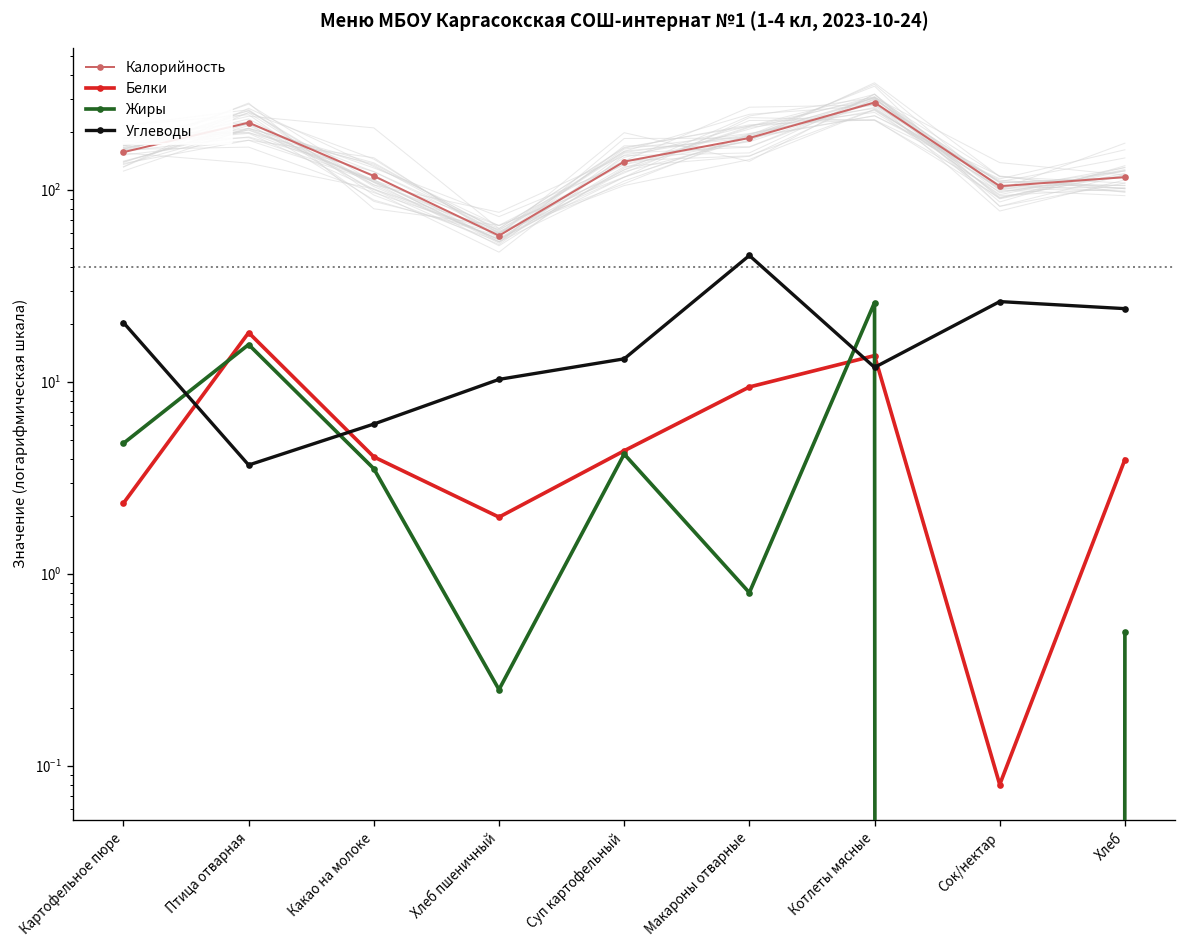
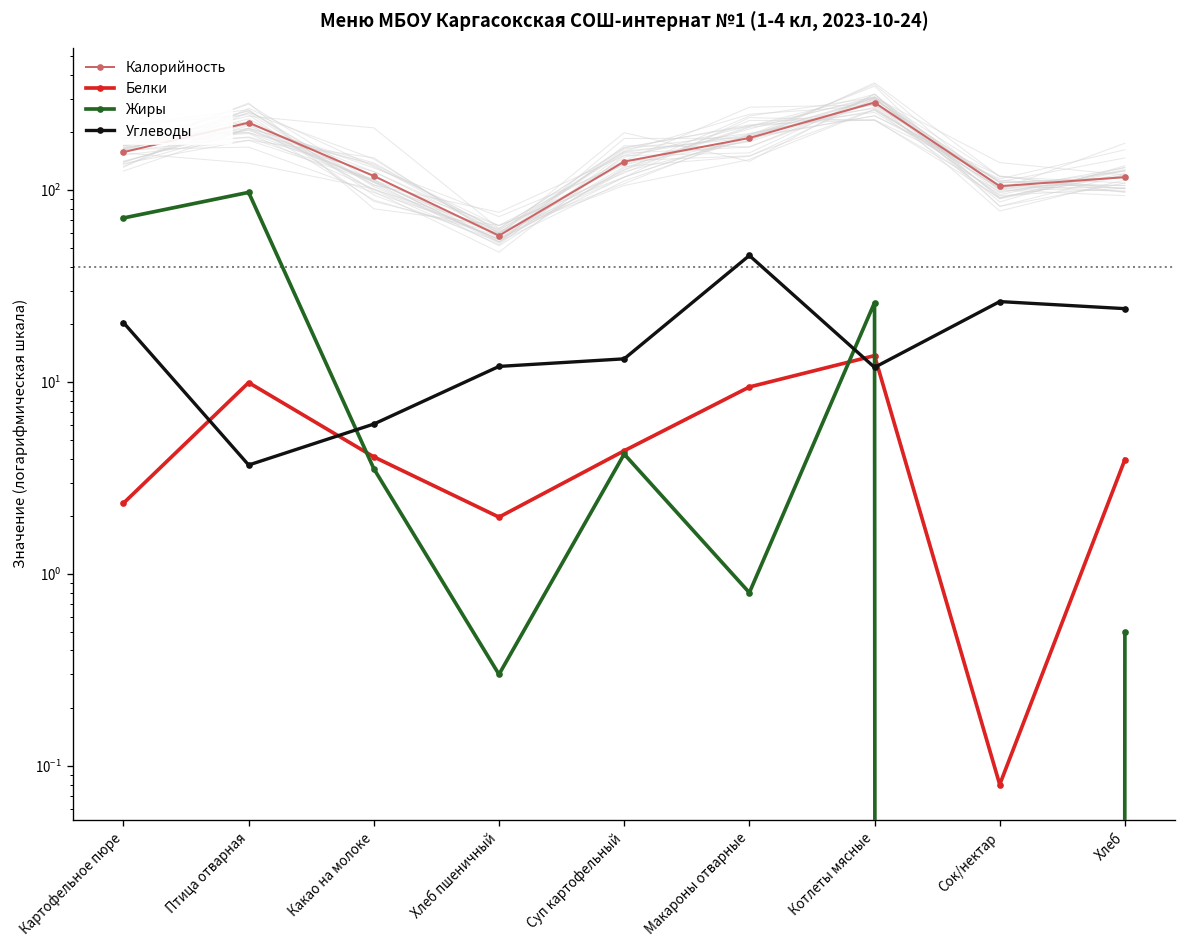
  {
    "Белки": {
      "Картофельное пюре": 2.3,
-     "Птица отварная": 18,
+     "Птица отварная": 10,
      "Какао на молоке": 4,
      "Хлеб пшеничный": 2,
      "Суп картофельный": 4.4,
      "Макароны отварные": 9,
      "Котлеты мясные": 14,
      "Сок/нектар": 0.08,
      "Хлеб": 4
    },
    "Жиры": {
-     "Картофельное пюре": 4.8,
-     "Птица отварная": 16,
+     "Картофельное пюре": 70,
+     "Птица отварная": 100,
      "Какао на молоке": 3.5,
-     "Хлеб пшеничный": 0.25,
+     "Хлеб пшеничный": 0.30,
      "Суп картофельный": 4.2,
      "Макароны отварные": 0.8,
      "Котлеты мясные": 26,
      "Хлеб": 0.50
    },
    "Углеводы": {
      "Картофельное пюре": 20,
      "Птица отварная": 3.7,
      "Какао на молоке": 6,
-     "Хлеб пшеничный": 10,
+     "Хлеб пшеничный": 12,
      "Суп картофельный": 13,
      "Макароны отварные": 46,
      "Котлеты мясные": 12,
      "Сок/нектар": 26,
      "Хлеб": 24
    }
  }
